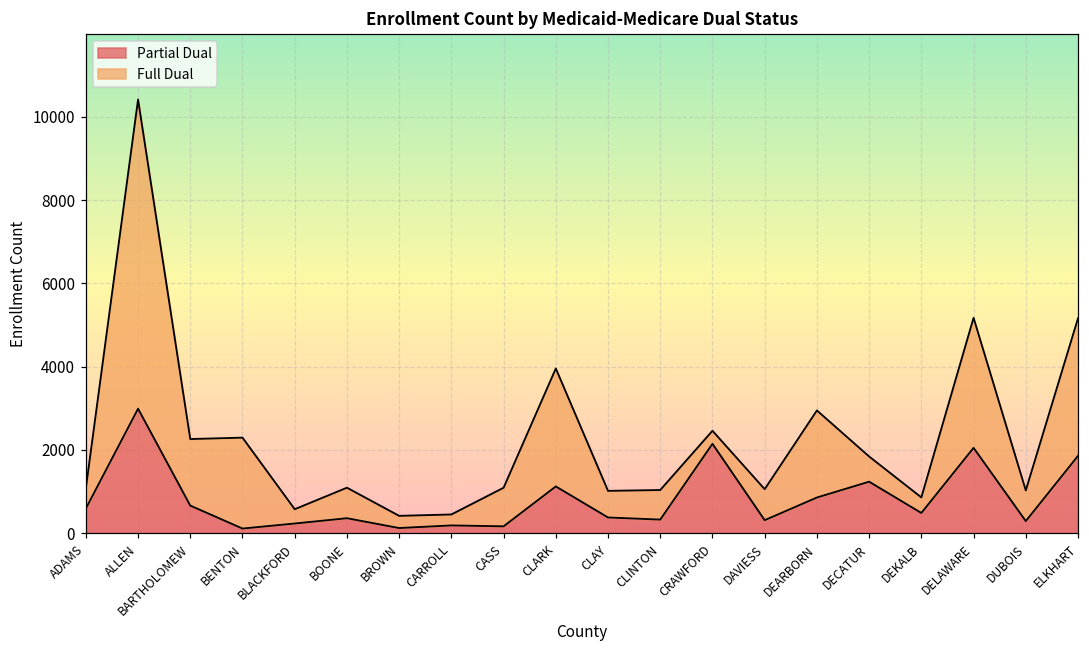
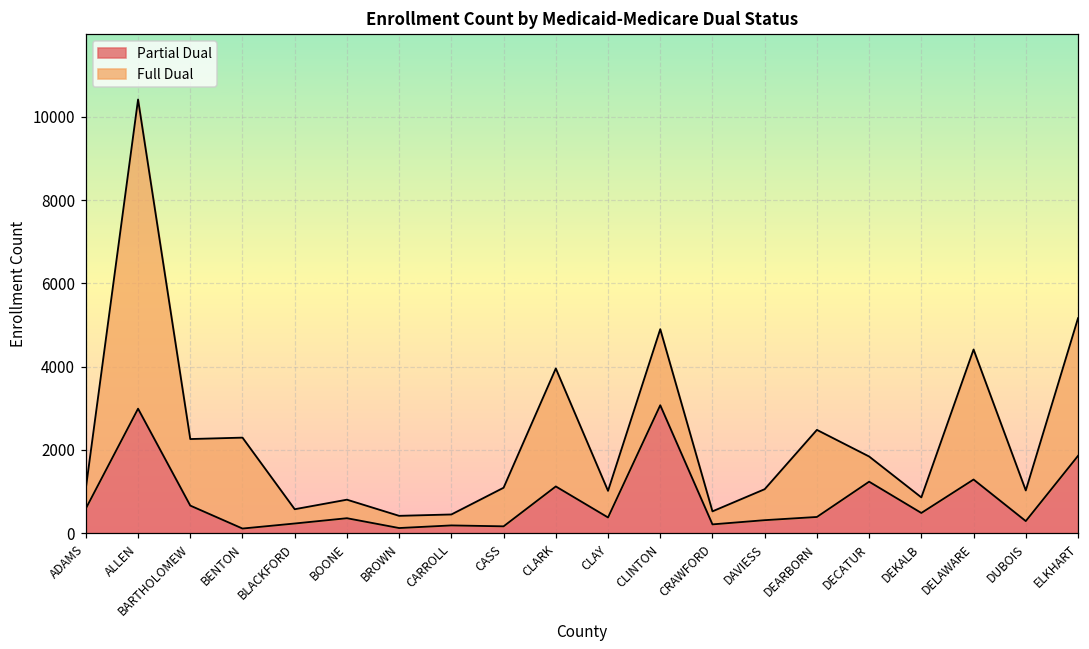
  {
    "Partial Dual": {
      "ADAMS": 600,
      "ALLEN": 3000,
      "BARTHOLOMEW": 700,
      "BENTON": 100,
      "BLACKFORD": 200,
      "BOONE": 400,
      "BROWN": 100,
      "CARROLL": 200,
      "CASS": 200,
      "CLARK": 1100,
      "CLAY": 400,
-     "CLINTON": 300,
-     "CRAWFORD": 2100,
+     "CLINTON": 3100,
+     "CRAWFORD": 200,
      "DAVIESS": 300,
-     "DEARBORN": 900,
+     "DEARBORN": 400,
      "DECATUR": 1200,
      "DEKALB": 500,
-     "DELAWARE": 2000,
+     "DELAWARE": 1300,
      "DUBOIS": 300,
      "ELKHART": 1900
    },
    "Full Dual": {
      "ADAMS": 500,
      "ALLEN": 7400,
      "BARTHOLOMEW": 1600,
      "BENTON": 2200,
      "BLACKFORD": 300,
-     "BOONE": 700,
+     "BOONE": 400,
      "BROWN": 300,
      "CARROLL": 300,
      "CASS": 900,
      "CLARK": 2800,
      "CLAY": 600,
-     "CLINTON": 700,
+     "CLINTON": 1800,
      "CRAWFORD": 300,
      "DAVIESS": 700,
      "DEARBORN": 2100,
      "DECATUR": 600,
      "DEKALB": 400,
      "DELAWARE": 3100,
      "DUBOIS": 700,
      "ELKHART": 3300
    }
  }
